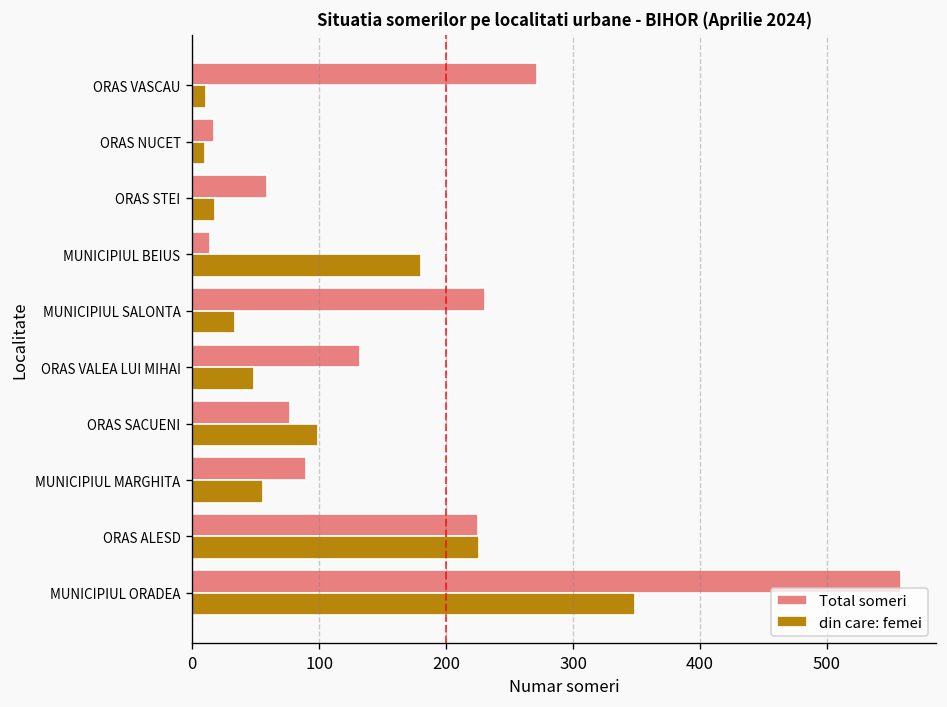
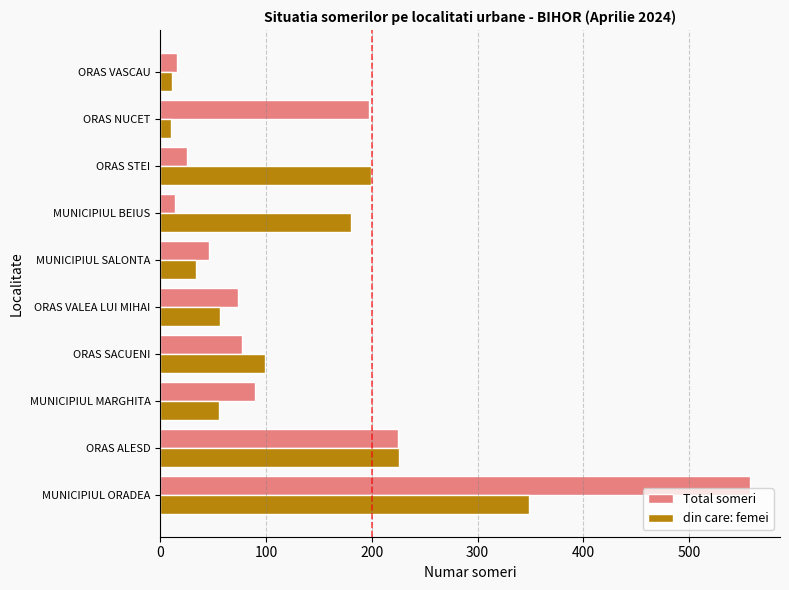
  {
    "Total someri": {
-     "ORAS VASCAU": 272,
-     "ORAS NUCET": 17,
-     "ORAS STEI": 59,
+     "ORAS VASCAU": 16,
+     "ORAS NUCET": 197,
+     "ORAS STEI": 25,
      "MUNICIPIUL BEIUS": 14,
-     "MUNICIPIUL SALONTA": 231,
-     "ORAS VALEA LUI MIHAI": 132,
+     "MUNICIPIUL SALONTA": 46,
+     "ORAS VALEA LUI MIHAI": 74,
      "ORAS SACUENI": 77,
      "MUNICIPIUL MARGHITA": 90,
      "ORAS ALESD": 225,
      "MUNICIPIUL ORADEA": 558
    },
    "din care: femei": {
      "ORAS VASCAU": 11,
      "ORAS NUCET": 10,
-     "ORAS STEI": 18,
+     "ORAS STEI": 199,
      "MUNICIPIUL BEIUS": 180,
      "MUNICIPIUL SALONTA": 34,
-     "ORAS VALEA LUI MIHAI": 49,
+     "ORAS VALEA LUI MIHAI": 57,
      "ORAS SACUENI": 99,
      "MUNICIPIUL MARGHITA": 56,
      "ORAS ALESD": 226,
      "MUNICIPIUL ORADEA": 349
    }
  }
